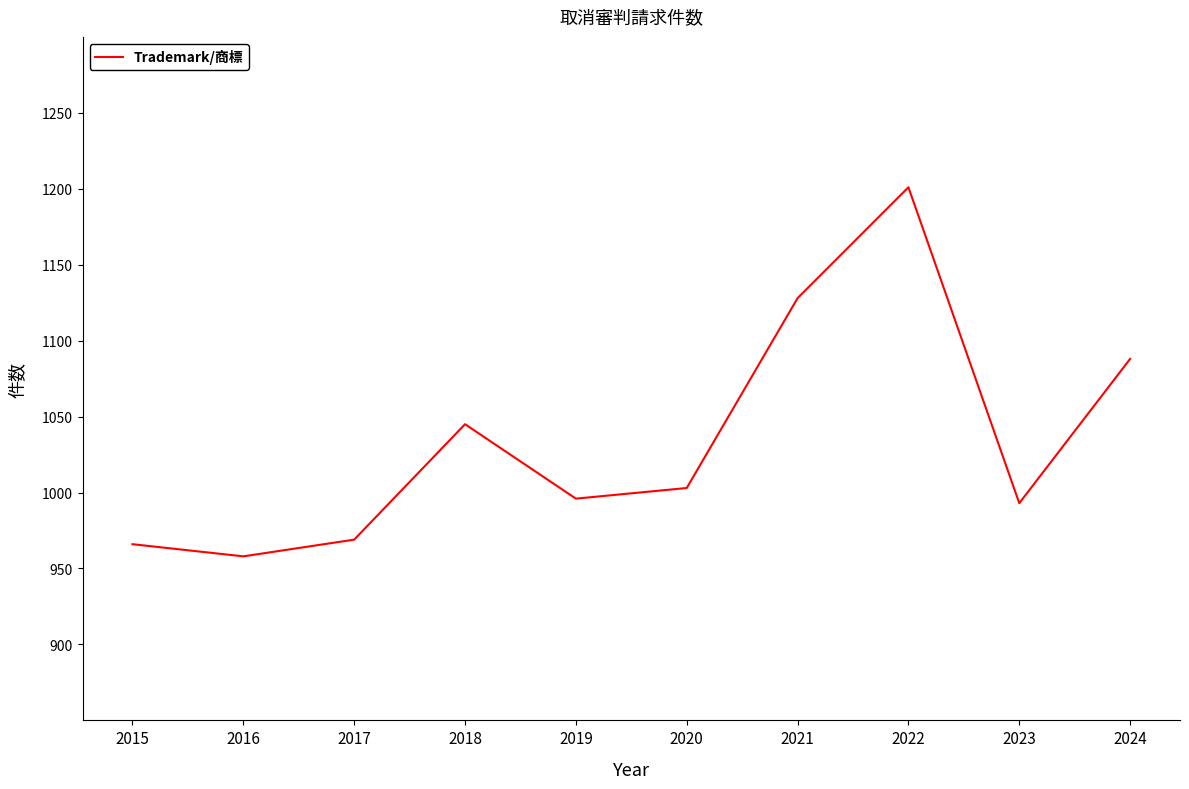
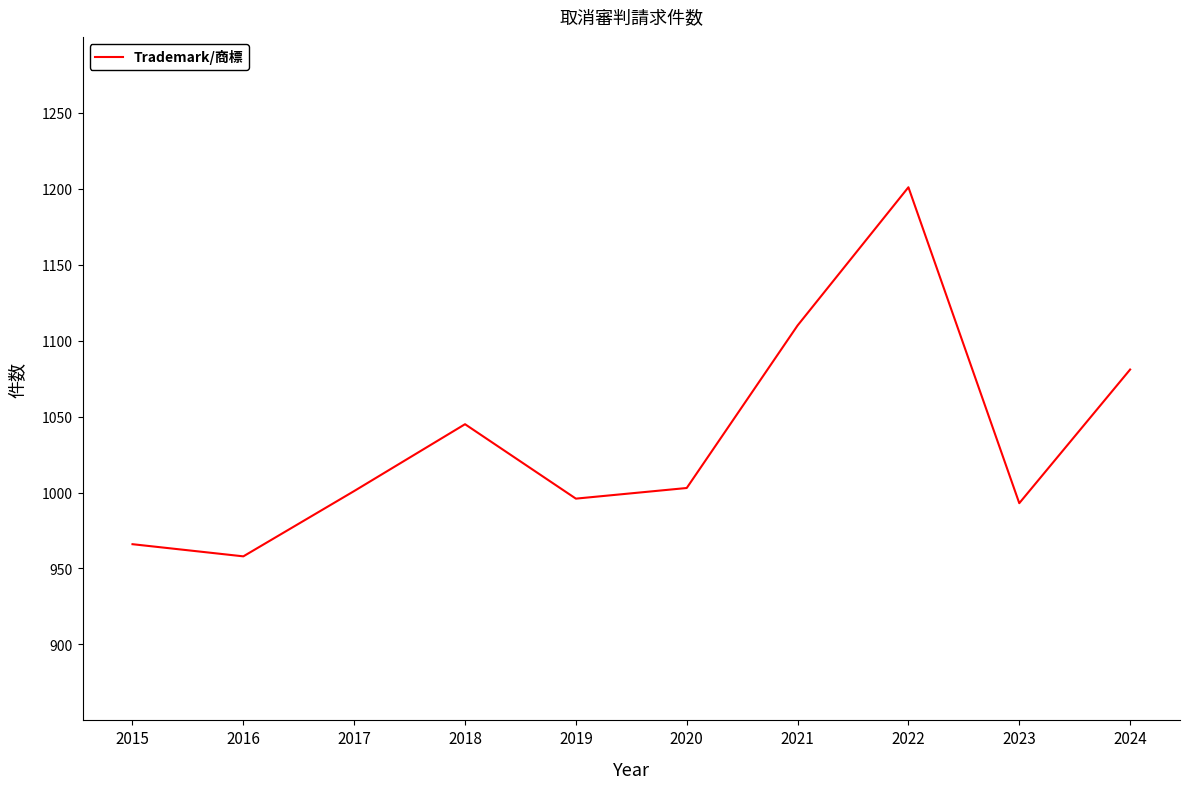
  {
    "2015": 966,
    "2016": 958,
-   "2017": 969,
+   "2017": 1001,
    "2018": 1045,
    "2019": 996,
    "2020": 1003,
-   "2021": 1128,
+   "2021": 1110,
    "2022": 1201,
    "2023": 993,
-   "2024": 1088
+   "2024": 1081
  }
